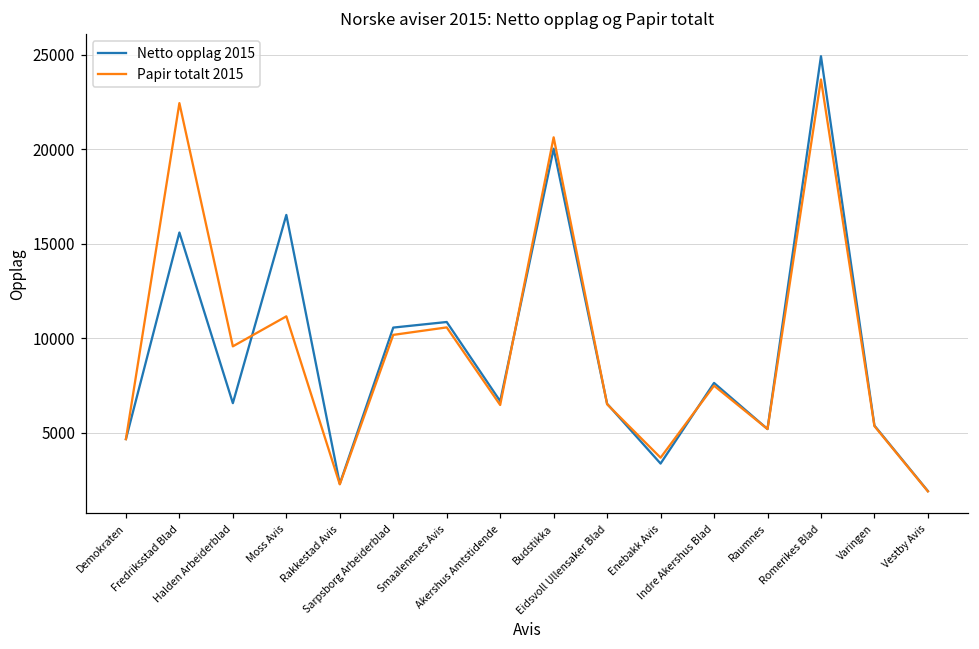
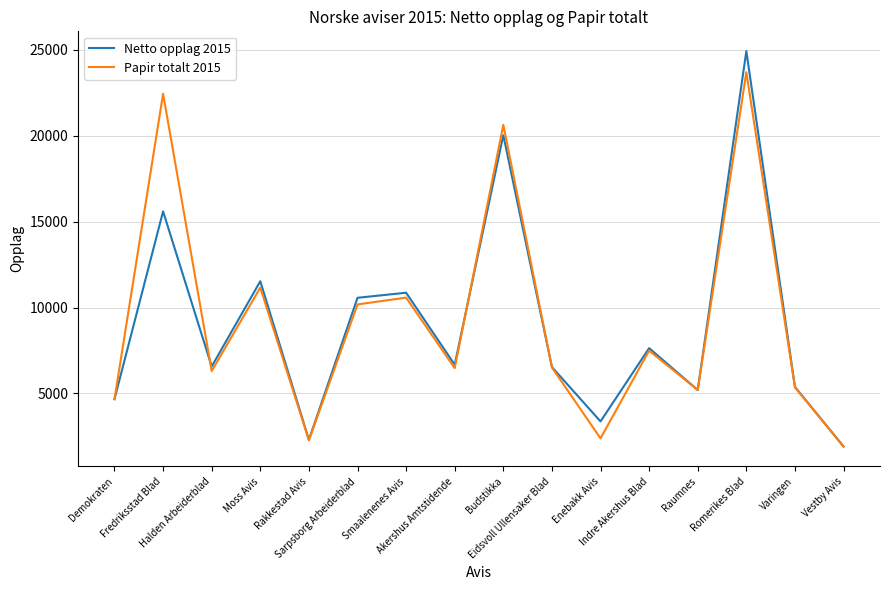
  {
    "Netto opplag 2015": {
      "Fredriksstad Blad": 15600,
      "Halden Arbeiderblad": 6600,
-     "Moss Avis": 16500,
+     "Moss Avis": 11500,
      "Sarpsborg Arbeiderblad": 10600,
      "Smaalenenes Avis": 10900,
      "Akershus Amtstidende": 6700,
      "Budstikka": 20000,
      "Enebakk Avis": 3400,
      "Romerikes Blad": 24900
    },
    "Papir totalt 2015": {
      "Fredriksstad Blad": 22400,
-     "Halden Arbeiderblad": 9600,
+     "Halden Arbeiderblad": 6300,
      "Moss Avis": 11200,
      "Sarpsborg Arbeiderblad": 10200,
      "Smaalenenes Avis": 10600,
      "Akershus Amtstidende": 6500,
      "Budstikka": 20600,
-     "Enebakk Avis": 3700,
+     "Enebakk Avis": 2400,
      "Romerikes Blad": 23700
    }
  }
